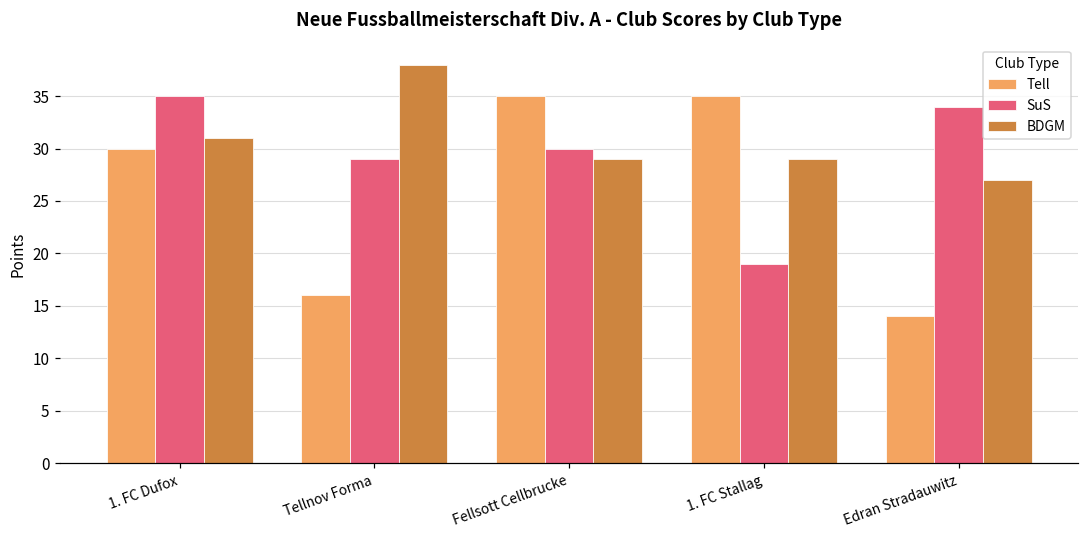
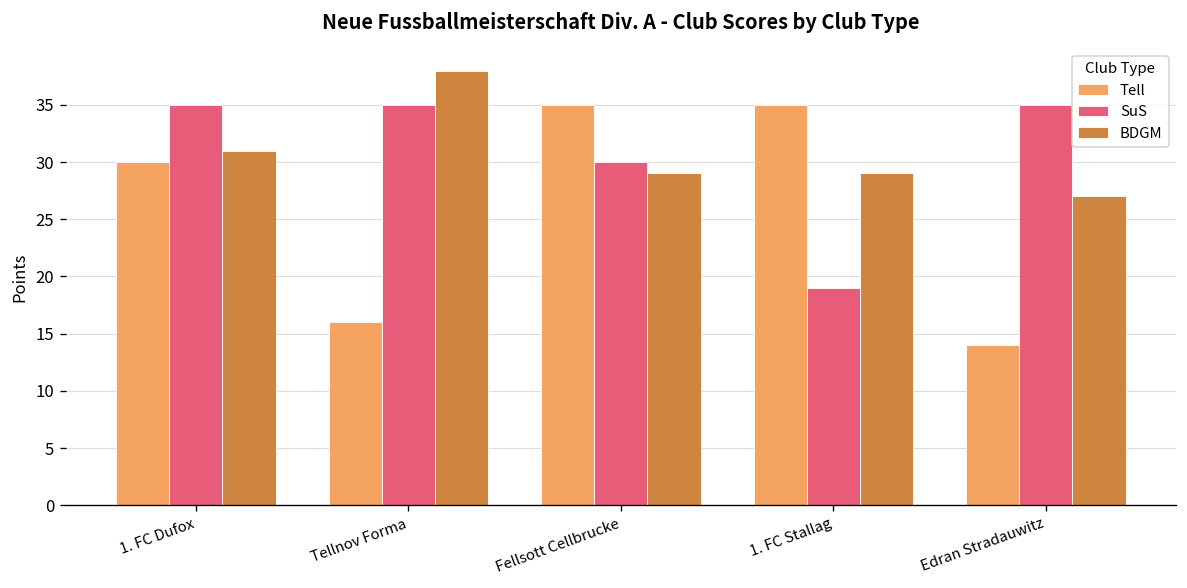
  {
    "SuS": {
      "1. FC Dufox": 35,
-     "Tellnov Forma": 29,
+     "Tellnov Forma": 35,
      "Fellsott Cellbrucke": 30,
      "1. FC Stallag": 19,
-     "Edran Stradauwitz": 34
+     "Edran Stradauwitz": 35
    }
  }
